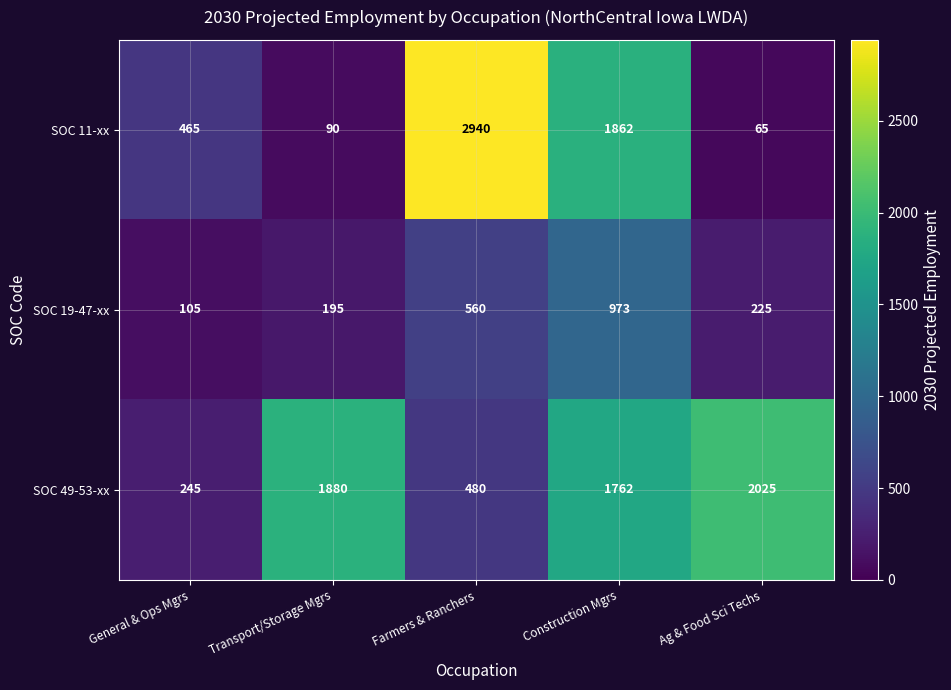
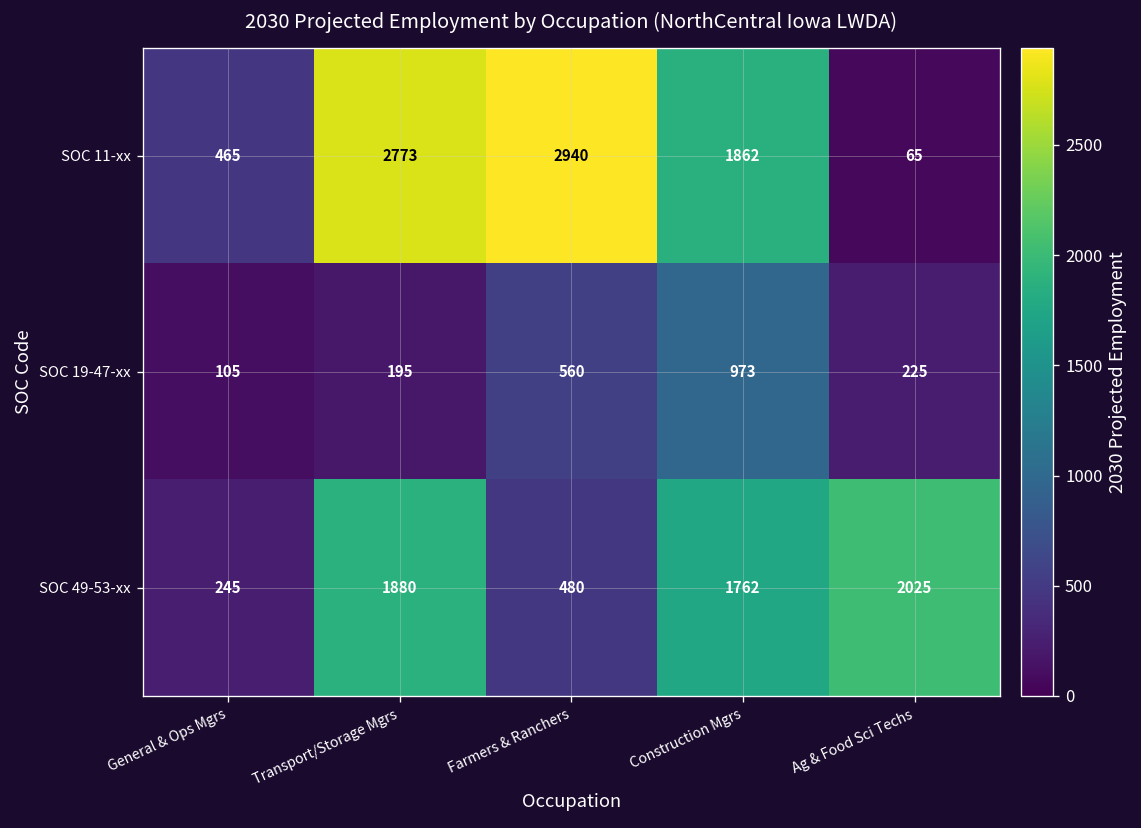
  {
    "SOC 11-xx": {
      "General & Ops Mgrs": 465,
-     "Transport/Storage Mgrs": 90,
+     "Transport/Storage Mgrs": 2773,
      "Farmers & Ranchers": 2940,
      "Construction Mgrs": 1862,
      "Ag & Food Sci Techs": 65
    },
    "SOC 19-47-xx": {
      "General & Ops Mgrs": 105,
      "Transport/Storage Mgrs": 195,
      "Farmers & Ranchers": 560,
      "Construction Mgrs": 973,
      "Ag & Food Sci Techs": 225
    },
    "SOC 49-53-xx": {
      "General & Ops Mgrs": 245,
      "Transport/Storage Mgrs": 1880,
      "Farmers & Ranchers": 480,
      "Construction Mgrs": 1762,
      "Ag & Food Sci Techs": 2025
    }
  }
